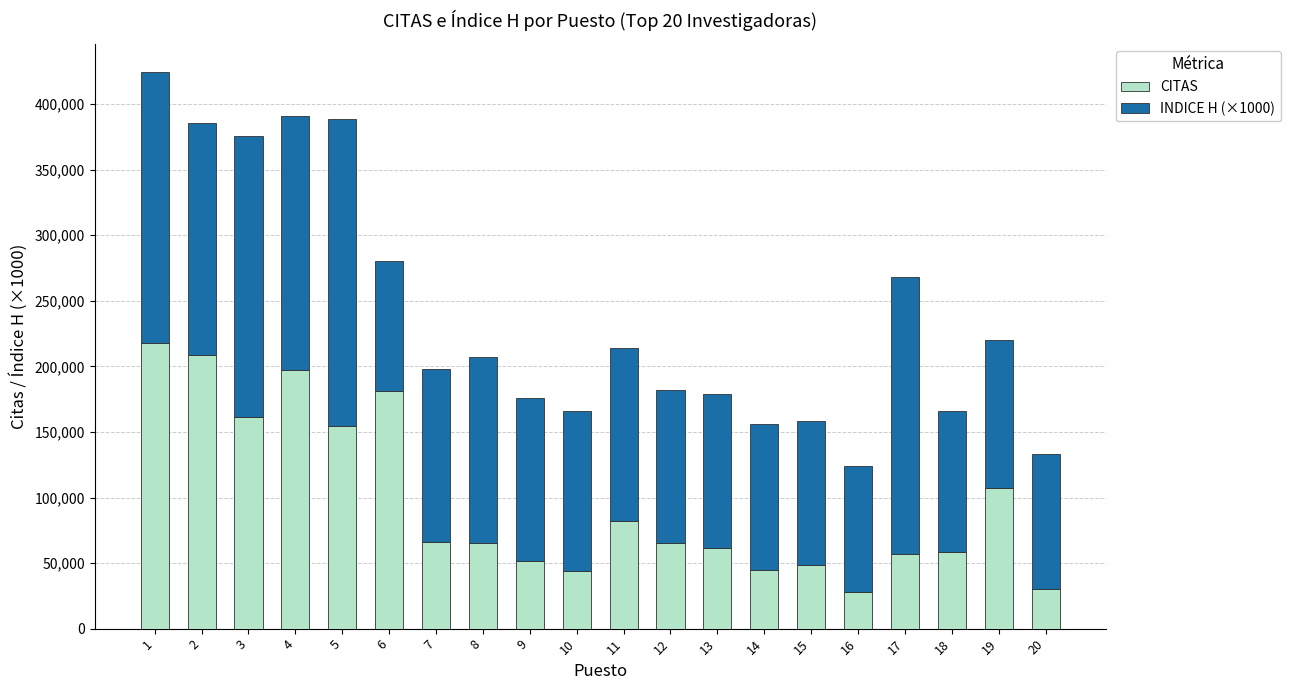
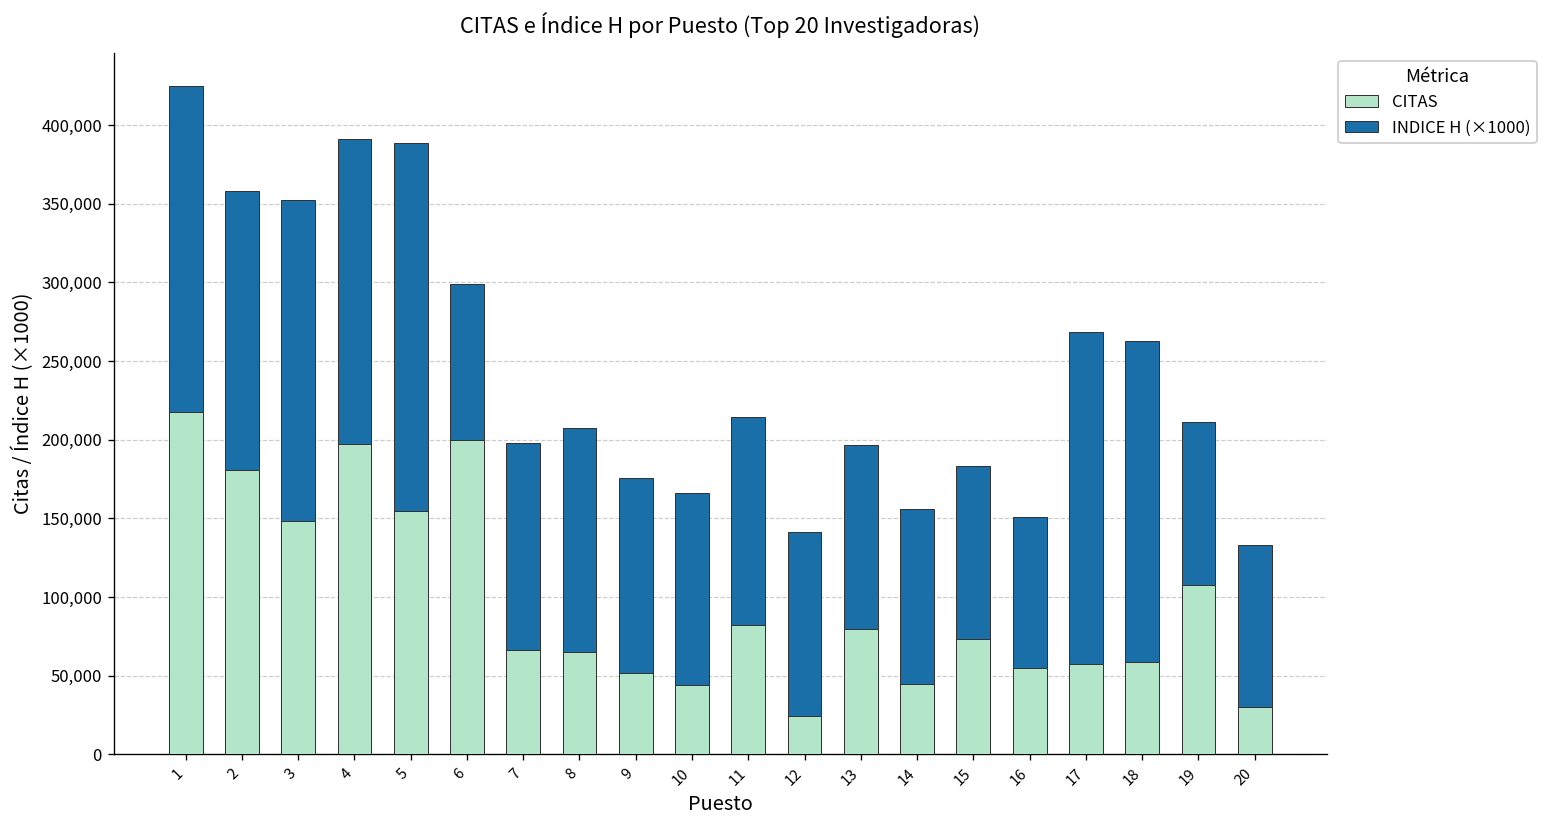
  {
    "CITAS": {
      "1": "218,000",
-     "2": "209,000",
-     "3": "161,000",
+     "2": "181,000",
+     "3": "148,000",
      "4": "197,000",
      "5": "155,000",
-     "6": "181,000",
+     "6": "200,000",
      "7": "66,000",
      "8": "65,000",
      "9": "52,000",
      "10": "44,000",
      "11": "82,000",
-     "12": "65,000",
-     "13": "62,000",
+     "12": "25,000",
+     "13": "79,000",
      "14": "45,000",
-     "15": "48,000",
-     "16": "28,000",
+     "15": "73,000",
+     "16": "55,000",
      "17": "57,000",
      "18": "59,000",
      "19": "107,000",
      "20": "30,000"
    },
    "INDICE H (×1000)": {
      "1": "207,000",
      "2": "177,000",
-     "3": "214,000",
+     "3": "204,000",
      "4": "194,000",
      "5": "234,000",
      "6": "99,000",
      "7": "132,000",
      "8": "142,000",
      "9": "124,000",
      "10": "122,000",
      "11": "132,000",
      "12": "117,000",
      "13": "117,000",
      "14": "111,000",
      "15": "110,000",
      "16": "96,000",
      "17": "211,000",
-     "18": "107,000",
-     "19": "113,000",
+     "18": "204,000",
+     "19": "104,000",
      "20": "103,000"
    }
  }
